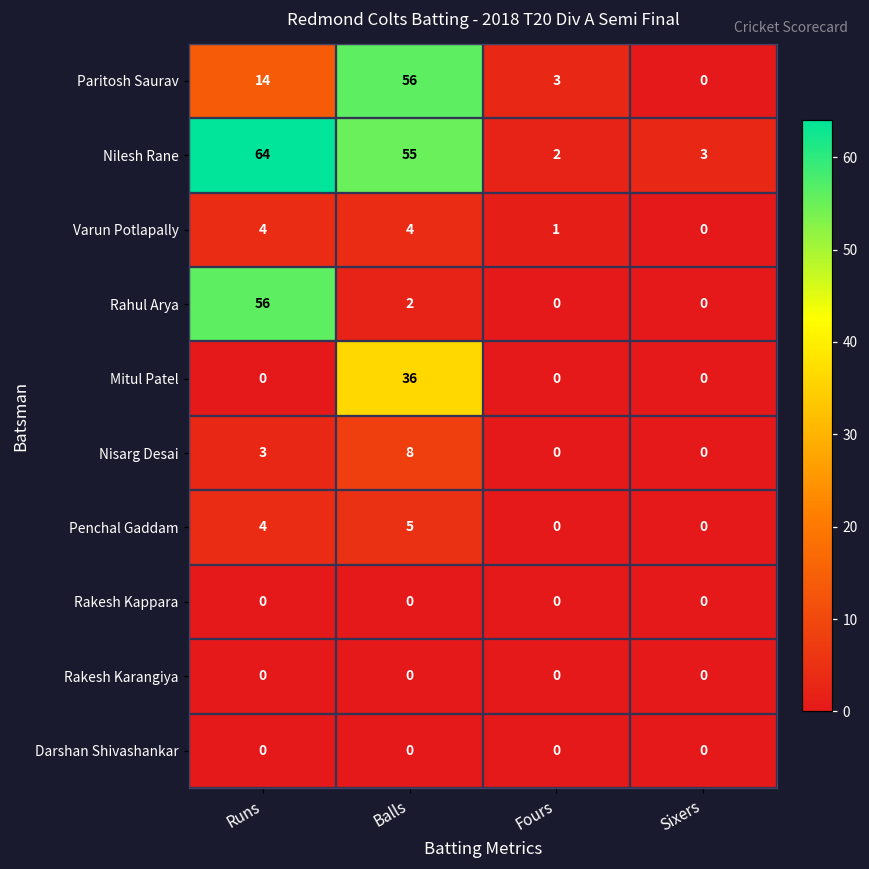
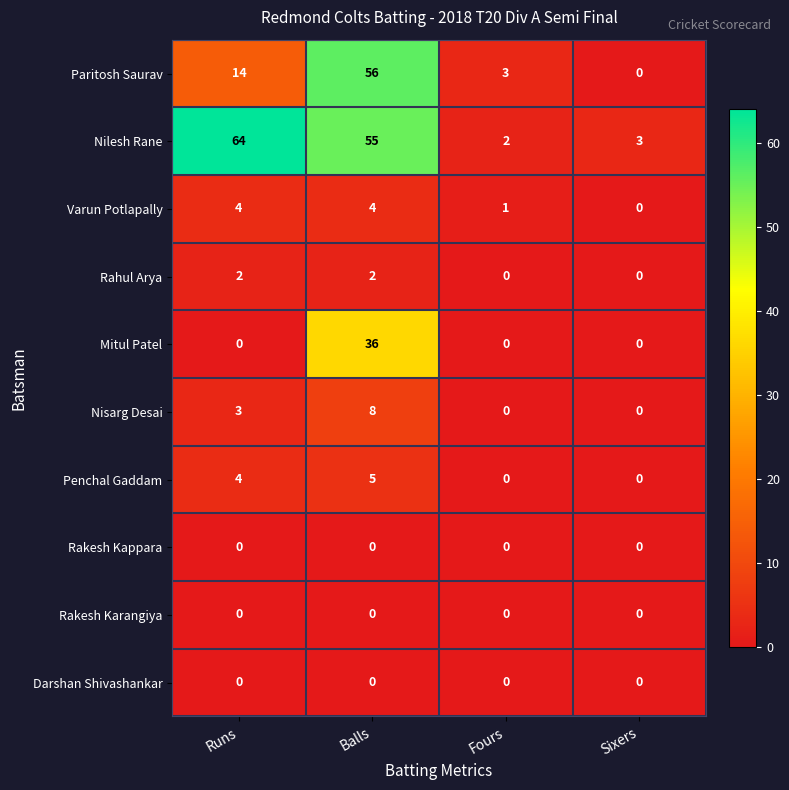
  {
    "Paritosh Saurav": {
      "Runs": 14,
      "Balls": 56,
      "Fours": 3,
      "Sixers": 0
    },
    "Nilesh Rane": {
      "Runs": 64,
      "Balls": 55,
      "Fours": 2,
      "Sixers": 3
    },
    "Varun Potlapally": {
      "Runs": 4,
      "Balls": 4,
      "Fours": 1,
      "Sixers": 0
    },
    "Rahul Arya": {
-     "Runs": 56,
+     "Runs": 2,
      "Balls": 2,
      "Fours": 0,
      "Sixers": 0
    },
    "Mitul Patel": {
      "Runs": 0,
      "Balls": 36,
      "Fours": 0,
      "Sixers": 0
    },
    "Nisarg Desai": {
      "Runs": 3,
      "Balls": 8,
      "Fours": 0,
      "Sixers": 0
    },
    "Penchal Gaddam": {
      "Runs": 4,
      "Balls": 5,
      "Fours": 0,
      "Sixers": 0
    },
    "Rakesh Kappara": {
      "Runs": 0,
      "Balls": 0,
      "Fours": 0,
      "Sixers": 0
    },
    "Rakesh Karangiya": {
      "Runs": 0,
      "Balls": 0,
      "Fours": 0,
      "Sixers": 0
    },
    "Darshan Shivashankar": {
      "Runs": 0,
      "Balls": 0,
      "Fours": 0,
      "Sixers": 0
    }
  }
